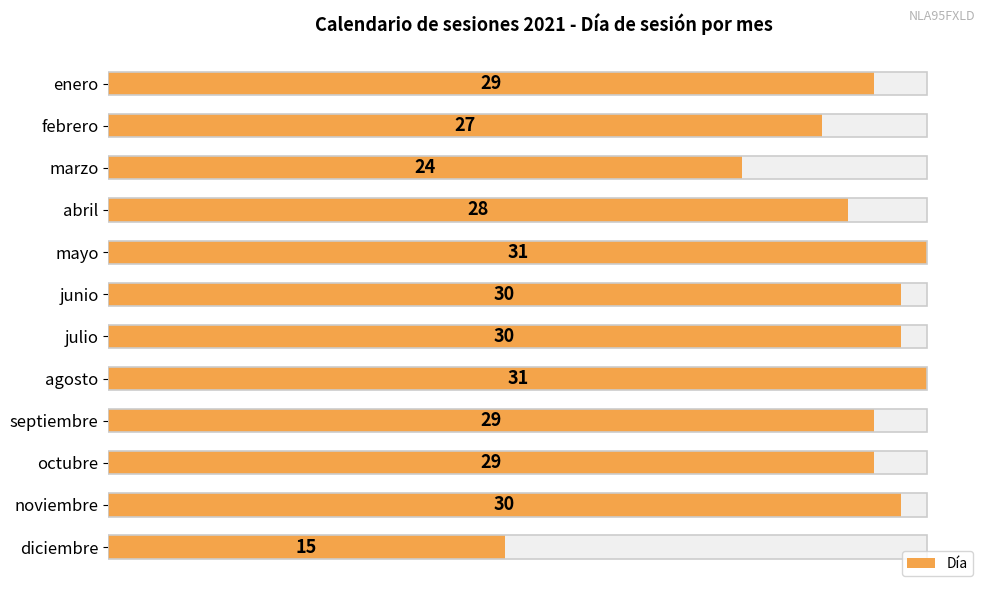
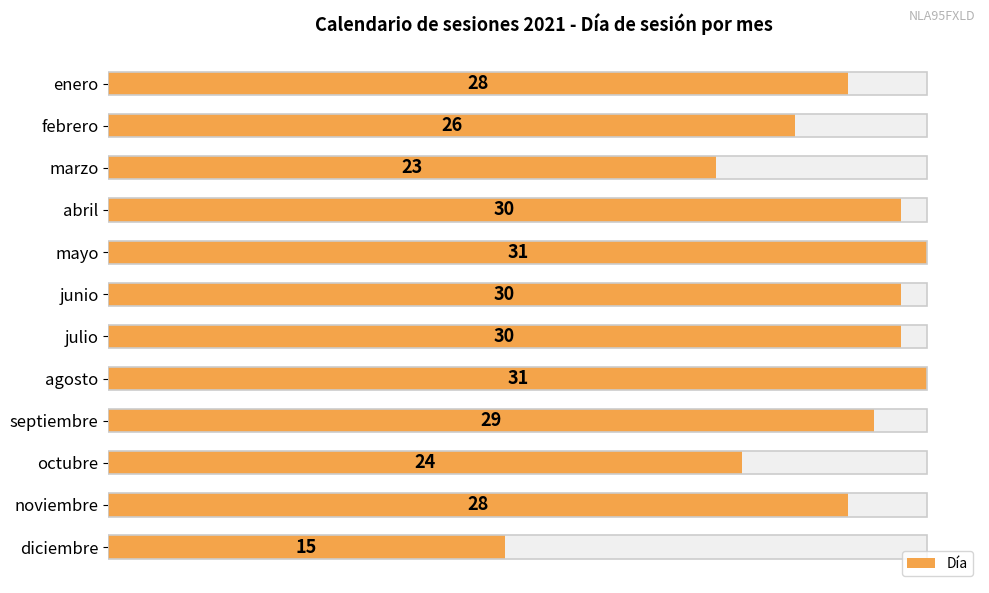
  {
    "Día": {
-     "enero": 29,
-     "febrero": 27,
-     "marzo": 24,
-     "abril": 28,
+     "enero": 28,
+     "febrero": 26,
+     "marzo": 23,
+     "abril": 30,
      "mayo": 31,
      "agosto": 31,
-     "octubre": 29,
-     "noviembre": 30
+     "octubre": 24,
+     "noviembre": 28
    }
  }
